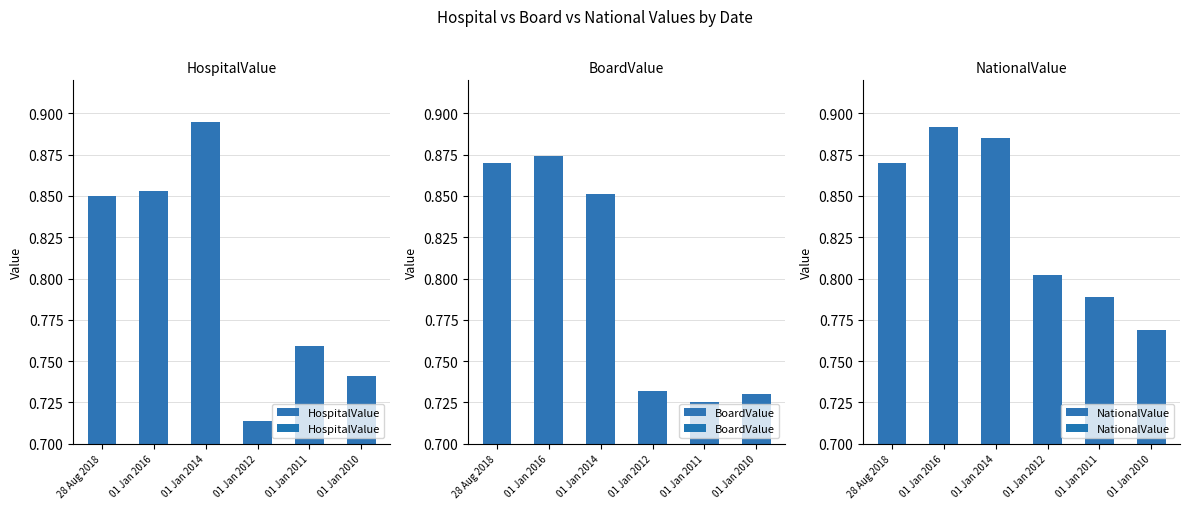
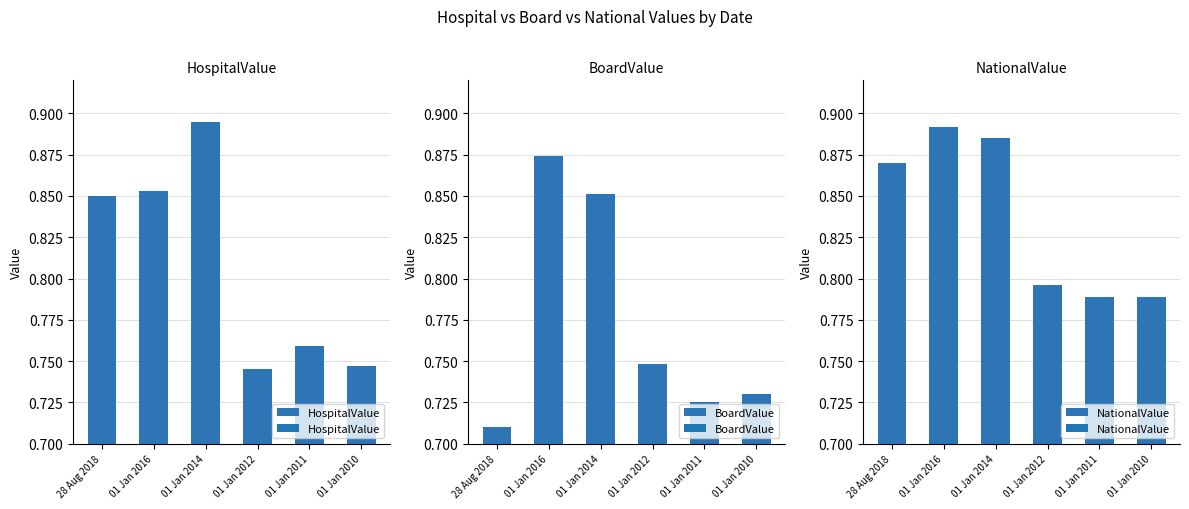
  {
    "HospitalValue": {
      "28 Aug 2018": 0.850,
      "01 Jan 2016": 0.853,
      "01 Jan 2014": 0.895,
-     "01 Jan 2012": 0.714,
+     "01 Jan 2012": 0.745,
      "01 Jan 2011": 0.759,
-     "01 Jan 2010": 0.741
+     "01 Jan 2010": 0.747
    },
    "BoardValue": {
-     "28 Aug 2018": 0.87,
+     "28 Aug 2018": 0.71,
      "01 Jan 2016": 0.874,
      "01 Jan 2014": 0.851,
-     "01 Jan 2012": 0.732,
+     "01 Jan 2012": 0.748,
      "01 Jan 2011": 0.725,
      "01 Jan 2010": 0.730
    },
    "NationalValue": {
      "28 Aug 2018": 0.870,
      "01 Jan 2016": 0.892,
      "01 Jan 2014": 0.885,
-     "01 Jan 2012": 0.802,
+     "01 Jan 2012": 0.796,
      "01 Jan 2011": 0.789,
-     "01 Jan 2010": 0.769
+     "01 Jan 2010": 0.789
    }
  }
